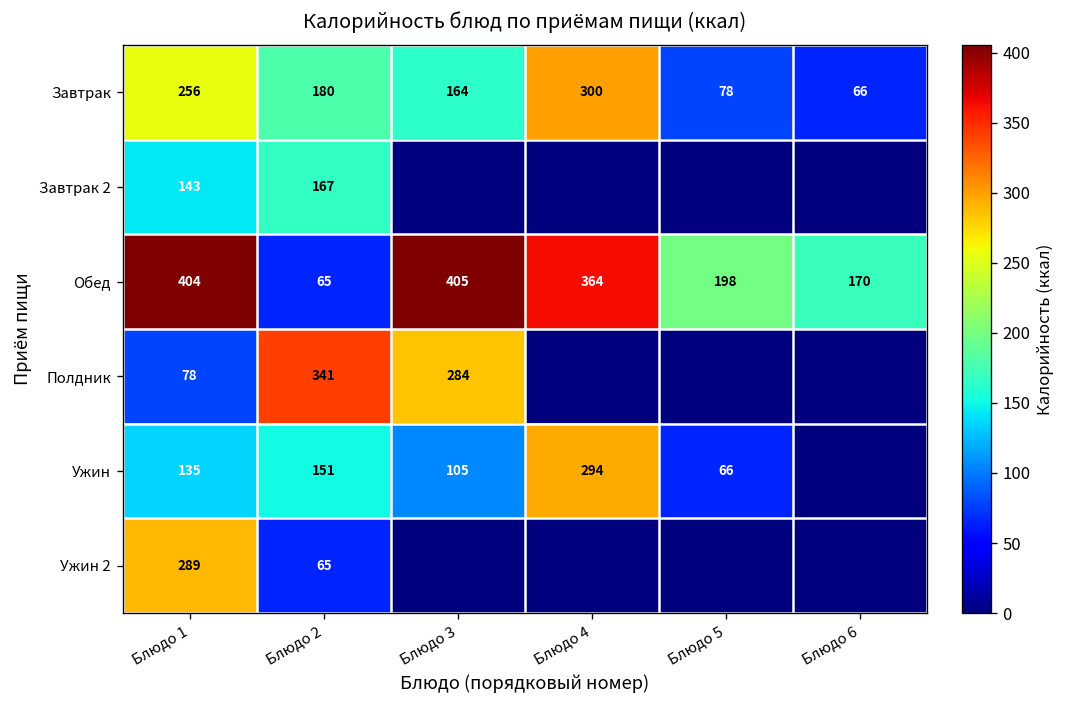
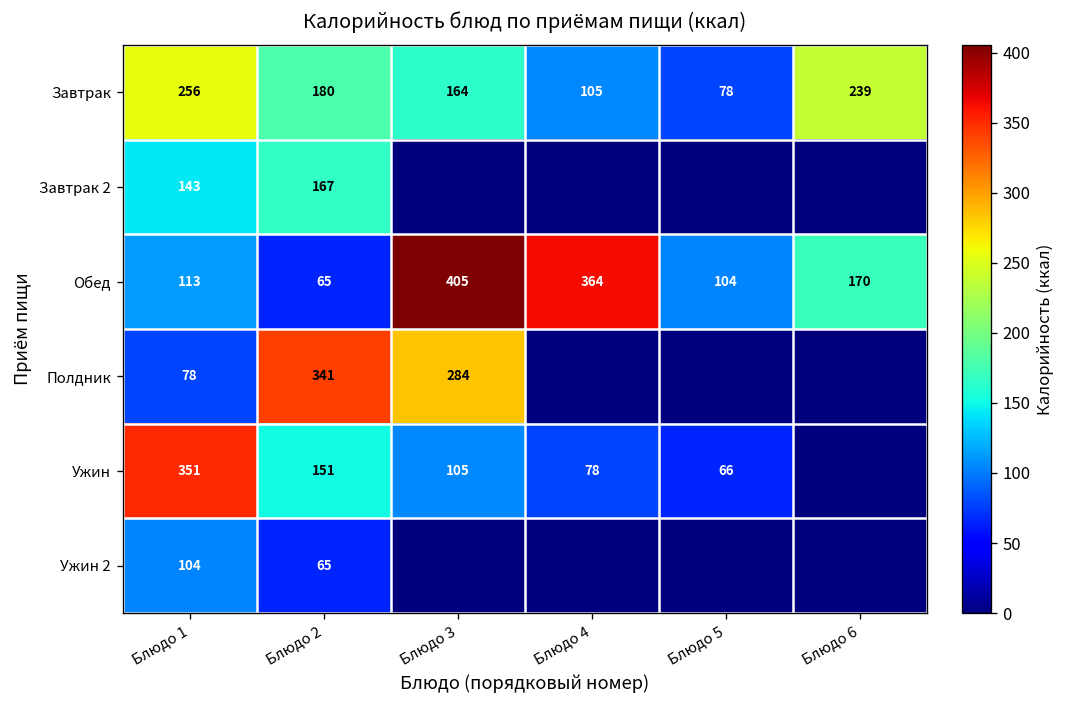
  {
    "Завтрак": {
      "Блюдо 1": 256,
      "Блюдо 2": 180,
      "Блюдо 3": 164,
-     "Блюдо 4": 300,
+     "Блюдо 4": 105,
      "Блюдо 5": 78,
-     "Блюдо 6": 66
+     "Блюдо 6": 239
    },
    "Завтрак 2": {
      "Блюдо 1": 143,
      "Блюдо 2": 167
    },
    "Обед": {
-     "Блюдо 1": 404,
+     "Блюдо 1": 113,
      "Блюдо 2": 65,
      "Блюдо 3": 405,
      "Блюдо 4": 364,
-     "Блюдо 5": 198,
+     "Блюдо 5": 104,
      "Блюдо 6": 170
    },
    "Полдник": {
      "Блюдо 1": 78,
      "Блюдо 2": 341,
      "Блюдо 3": 284
    },
    "Ужин": {
-     "Блюдо 1": 135,
+     "Блюдо 1": 351,
      "Блюдо 2": 151,
      "Блюдо 3": 105,
-     "Блюдо 4": 294,
+     "Блюдо 4": 78,
      "Блюдо 5": 66
    },
    "Ужин 2": {
-     "Блюдо 1": 289,
+     "Блюдо 1": 104,
      "Блюдо 2": 65
    }
  }
